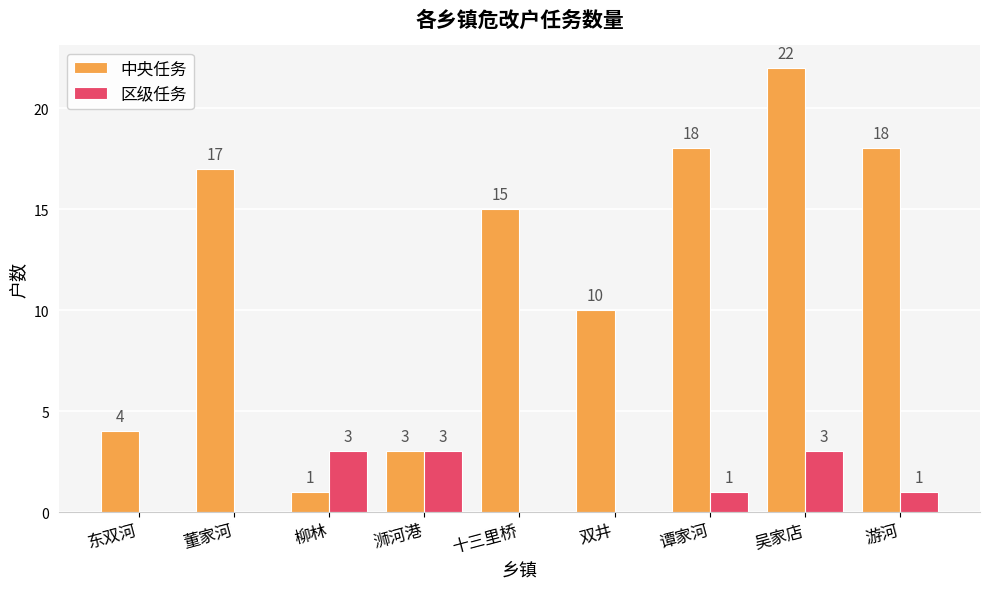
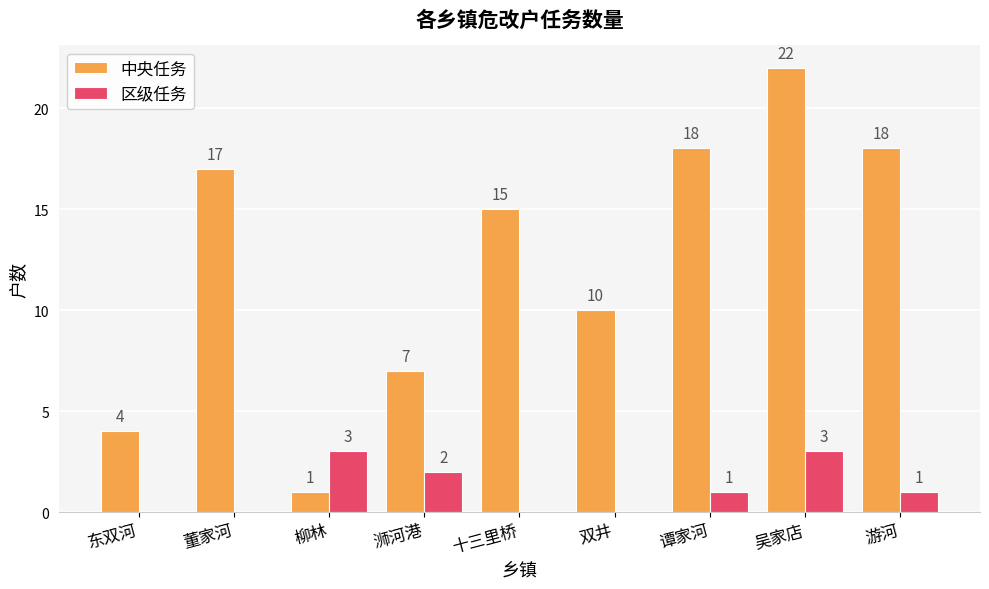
  {
    "中央任务": {
      "东双河": 4,
      "董家河": 17,
      "柳林": 1,
-     "浉河港": 3,
+     "浉河港": 7,
      "十三里桥": 15,
      "双井": 10,
      "谭家河": 18,
      "吴家店": 22,
      "游河": 18
    },
    "区级任务": {
      "柳林": 3,
-     "浉河港": 3,
+     "浉河港": 2,
      "谭家河": 1,
      "吴家店": 3,
      "游河": 1
    }
  }
